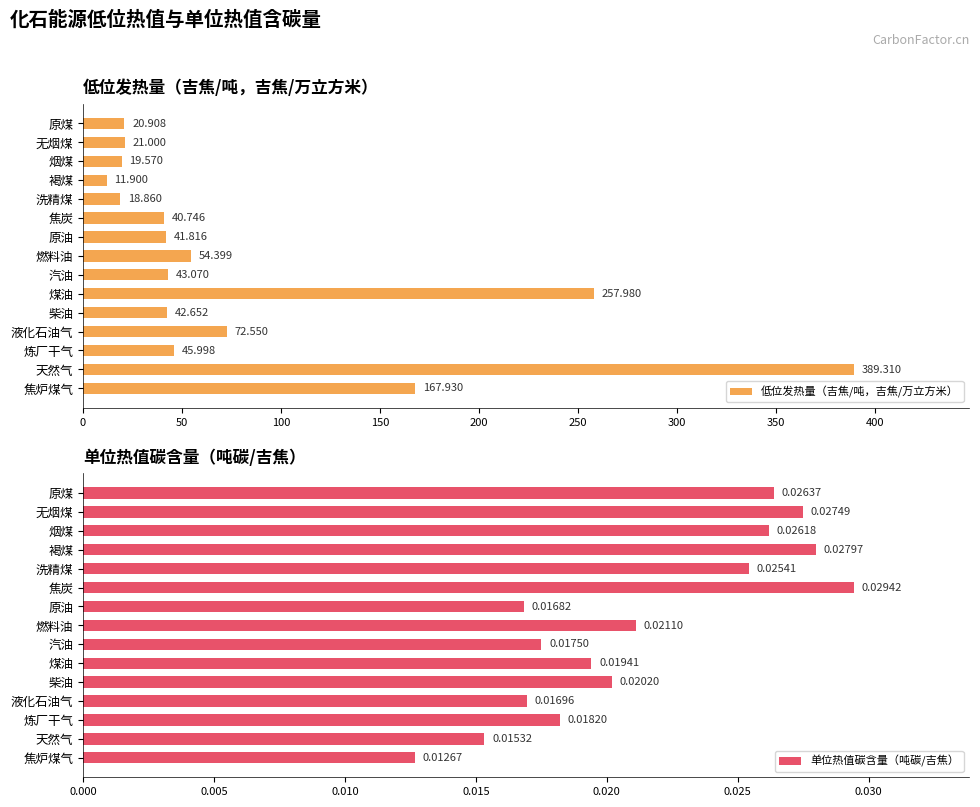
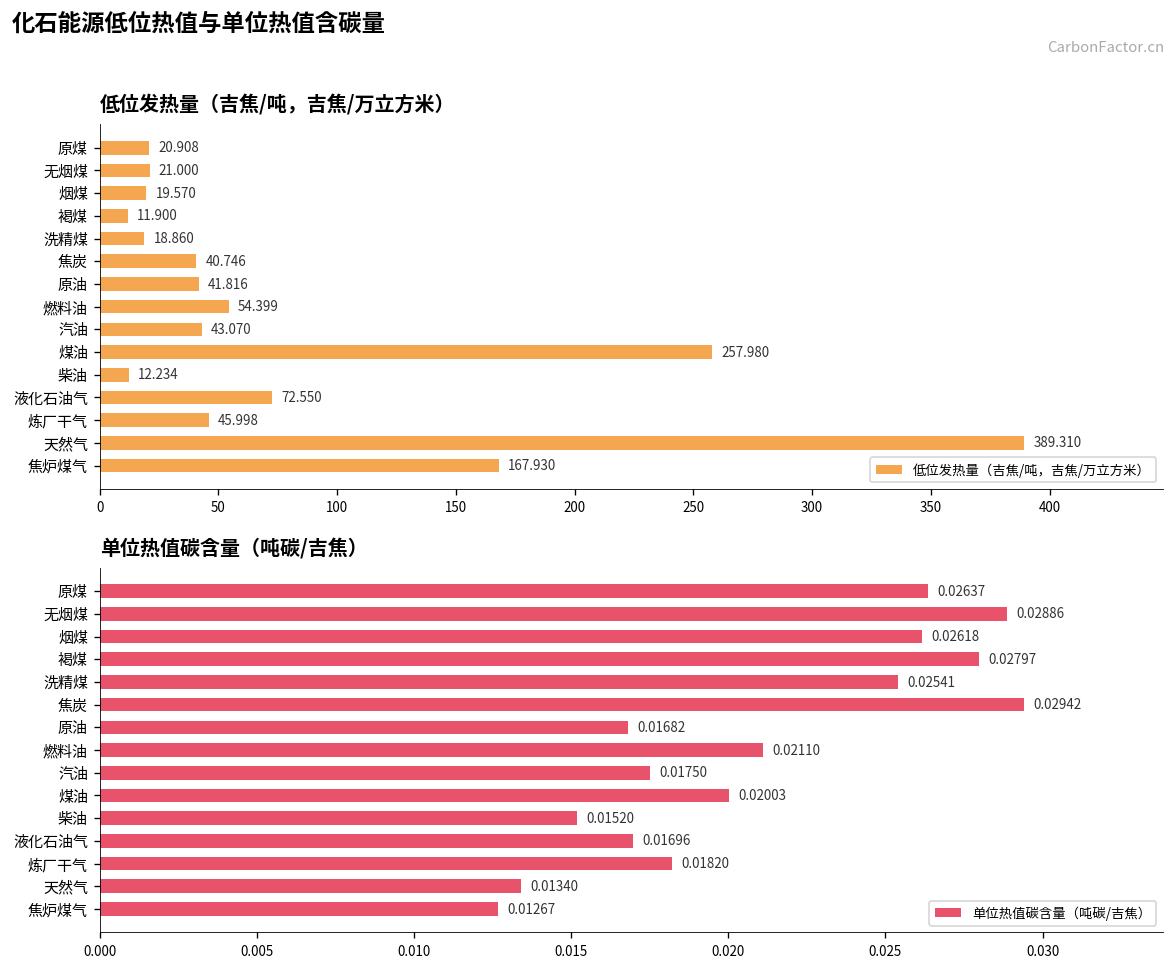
  {
    "低位发热量（吉焦/吨，吉焦/万立方米）": {
      "原煤": 20.908,
      "无烟煤": 21.000,
      "烟煤": 19.570,
      "褐煤": 11.900,
      "洗精煤": 18.860,
      "焦炭": 40.746,
      "原油": 41.816,
      "燃料油": 54.399,
      "汽油": 43.070,
      "煤油": 257.980,
-     "柴油": 42.652,
+     "柴油": 12.234,
      "液化石油气": 72.550,
      "炼厂干气": 45.998,
      "天然气": 389.310,
      "焦炉煤气": 167.930
    },
    "单位热值碳含量（吨碳/吉焦）": {
      "原煤": 0.02637,
-     "无烟煤": 0.02749,
+     "无烟煤": 0.02886,
      "烟煤": 0.02618,
      "褐煤": 0.02797,
      "洗精煤": 0.02541,
      "焦炭": 0.02942,
      "原油": 0.01682,
      "燃料油": 0.02110,
      "汽油": 0.01750,
-     "煤油": 0.01941,
-     "柴油": 0.02020,
+     "煤油": 0.02003,
+     "柴油": 0.01520,
      "液化石油气": 0.01696,
      "炼厂干气": 0.01820,
-     "天然气": 0.01532,
+     "天然气": 0.01340,
      "焦炉煤气": 0.01267
    }
  }
